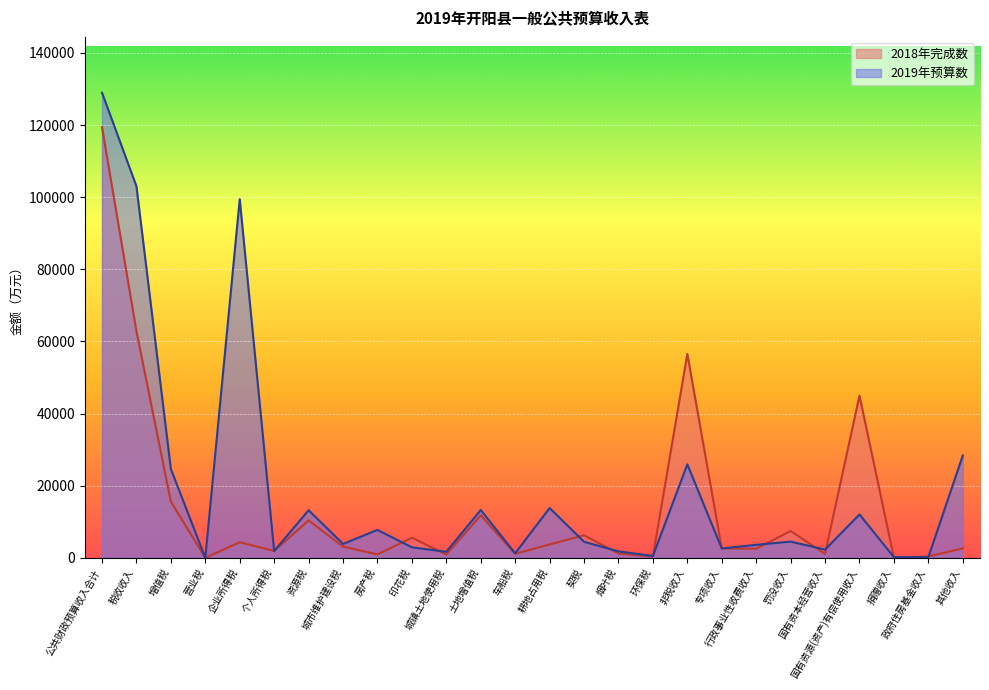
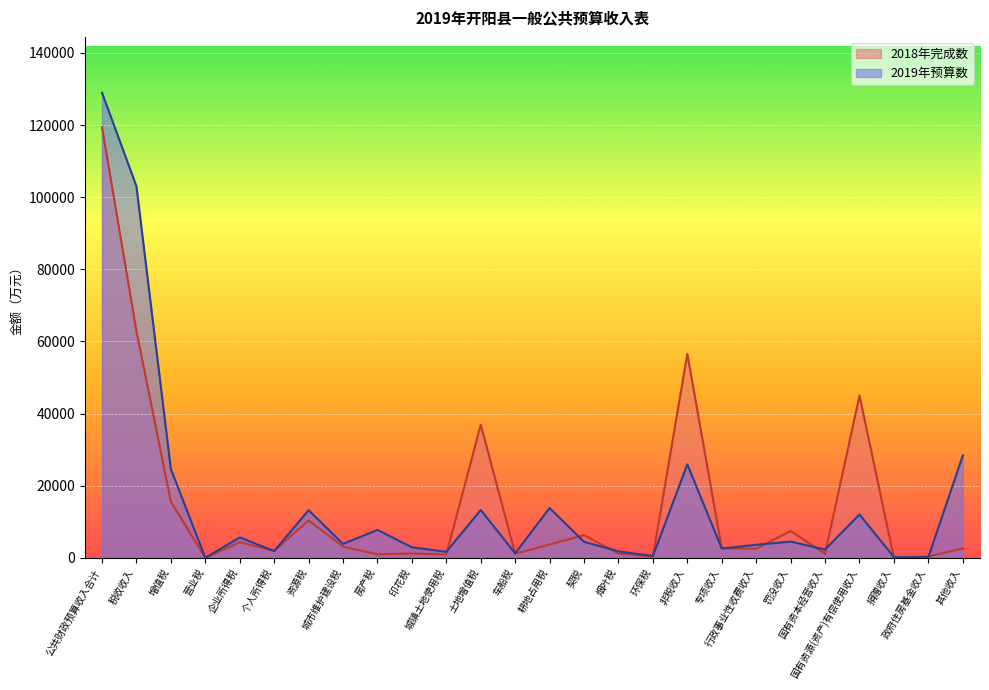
  {
    "2018年完成数": {
      "公共财政预算收入合计": 119000,
      "税收收入": 63000,
      "增值税": 16000,
      "企业所得税": 4000,
      "资源税": 10000,
      "城市维护建设税": 3000,
      "房产税": 1000,
-     "印花税": 6000,
+     "印花税": 1000,
      "城镇土地使用税": 1000,
-     "土地增值税": 12000,
+     "土地增值税": 37000,
      "耕地占用税": 4000,
      "契税": 6000,
      "非税收入": 57000,
      "行政事业性收费收入": 3000,
      "罚没收入": 7000,
      "国有资本经营收入": 1000,
      "国有资源(资产)有偿使用收入": 45000,
      "其他收入": 3000
    },
    "2019年预算数": {
      "公共财政预算收入合计": 129000,
      "税收收入": 103000,
      "增值税": 25000,
-     "企业所得税": 99000,
+     "企业所得税": 6000,
      "资源税": 13000,
      "城市维护建设税": 4000,
      "房产税": 8000,
      "印花税": 3000,
      "城镇土地使用税": 2000,
      "土地增值税": 13000,
      "耕地占用税": 14000,
      "契税": 4000,
      "非税收入": 26000,
      "行政事业性收费收入": 4000,
      "罚没收入": 5000,
      "国有资本经营收入": 2000,
      "国有资源(资产)有偿使用收入": 12000,
      "其他收入": 28000
    }
  }
